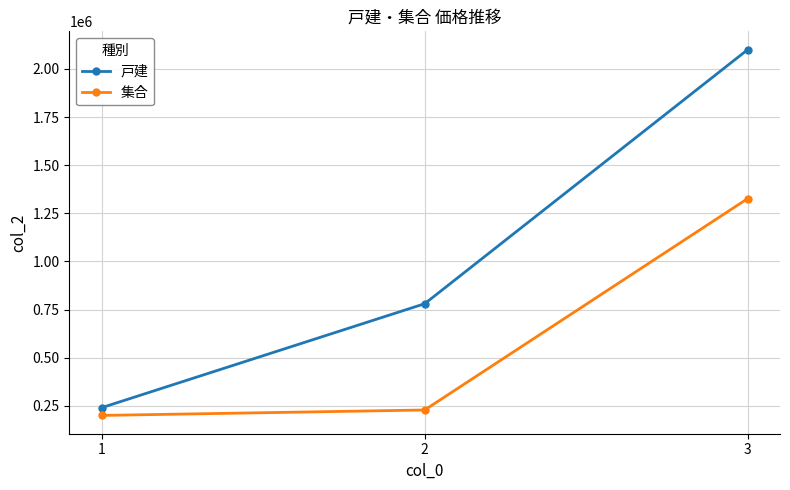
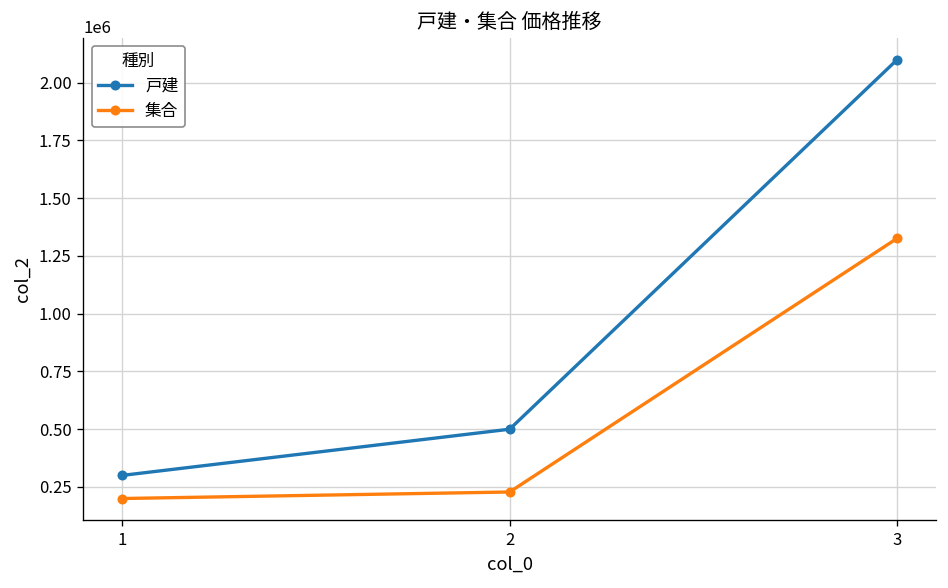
  {
    "戸建": {
-     "1": 240000,
-     "2": 780000,
+     "1": 300000,
+     "2": 500000,
      "3": 2100000
    },
    "集合": {
      "1": 200000,
      "2": 230000,
      "3": 1330000
    }
  }
